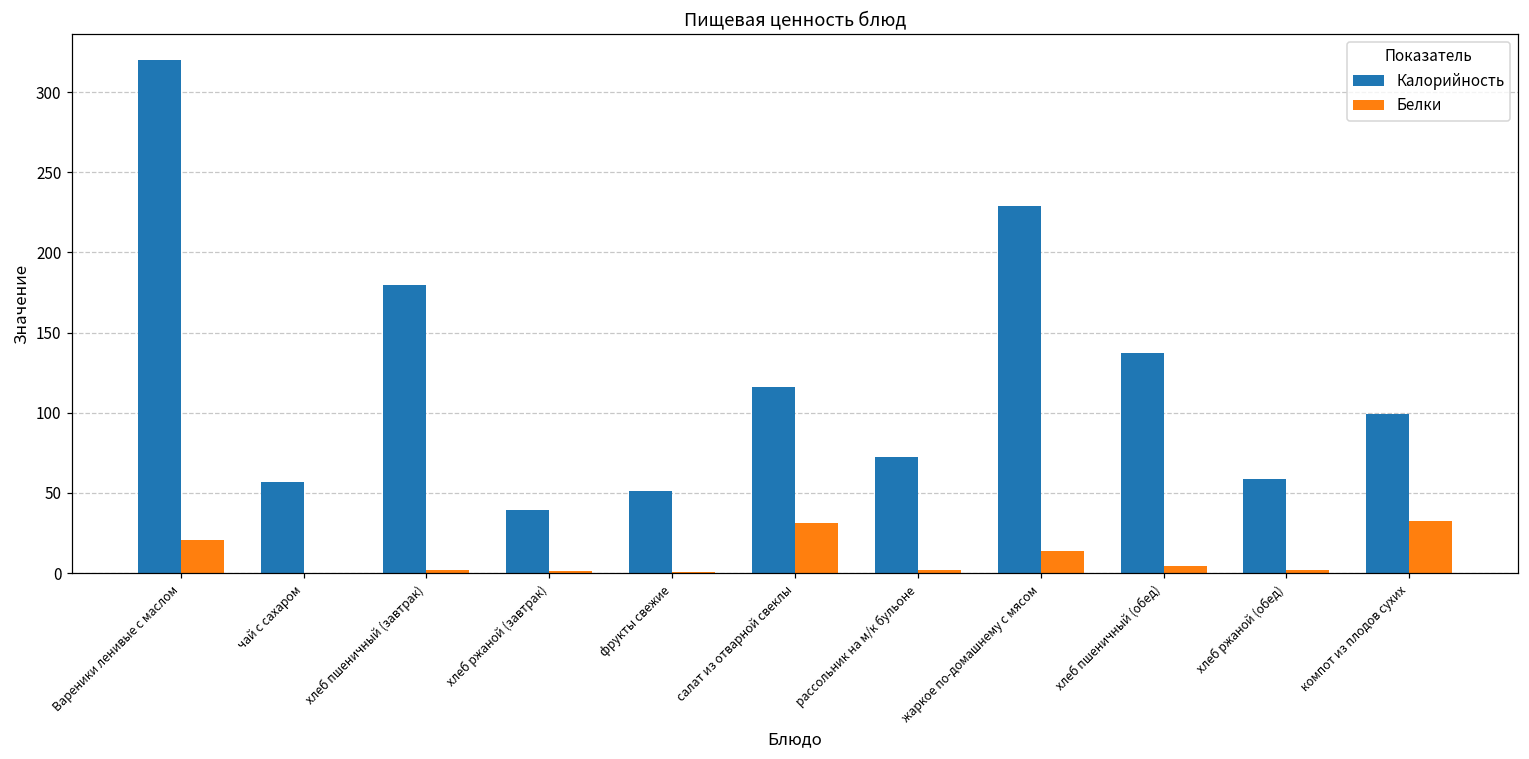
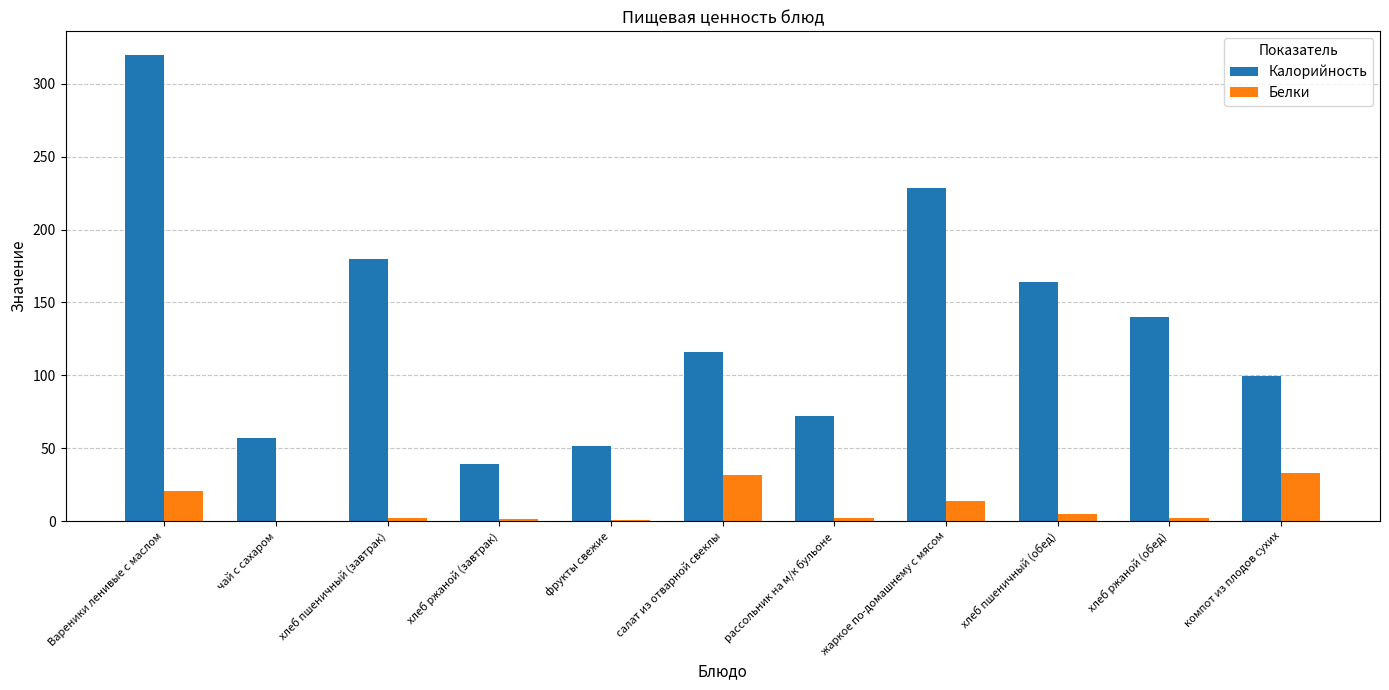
  {
    "Калорийность": {
      "Вареники ленивые с маслом": 320,
      "чай с сахаром": 57,
      "хлеб пшеничный (завтрак)": 180,
      "хлеб ржаной (завтрак)": 39,
      "фрукты свежие": 51,
      "салат из отварной свеклы": 116,
      "рассольник на м/к бульоне": 72,
      "жаркое по-домашнему с мясом": 229,
-     "хлеб пшеничный (обед)": 137,
-     "хлеб ржаной (обед)": 59,
+     "хлеб пшеничный (обед)": 164,
+     "хлеб ржаной (обед)": 140,
      "компот из плодов сухих": 99
    },
    "Белки": {
      "Вареники ленивые с маслом": 20,
      "хлеб пшеничный (завтрак)": 2,
      "салат из отварной свеклы": 31,
      "рассольник на м/к бульоне": 2,
      "жаркое по-домашнему с мясом": 14,
      "хлеб пшеничный (обед)": 5,
      "хлеб ржаной (обед)": 2,
      "компот из плодов сухих": 33
    }
  }
